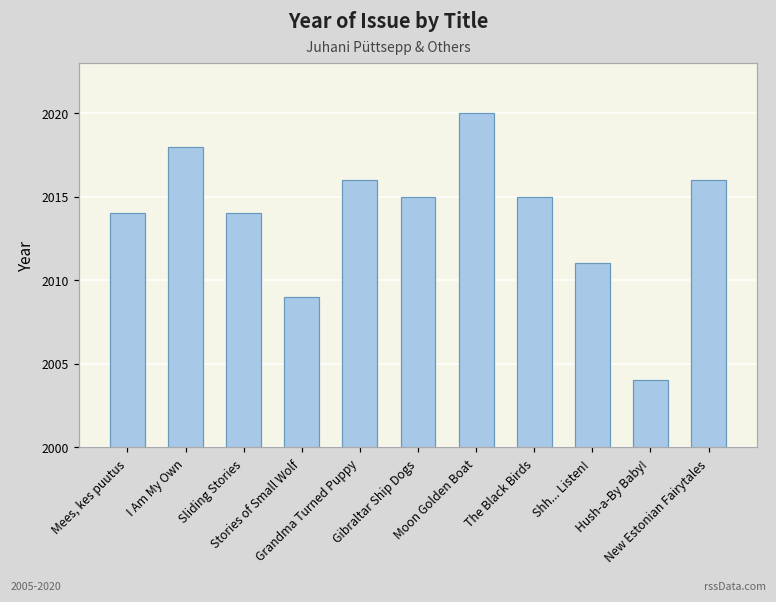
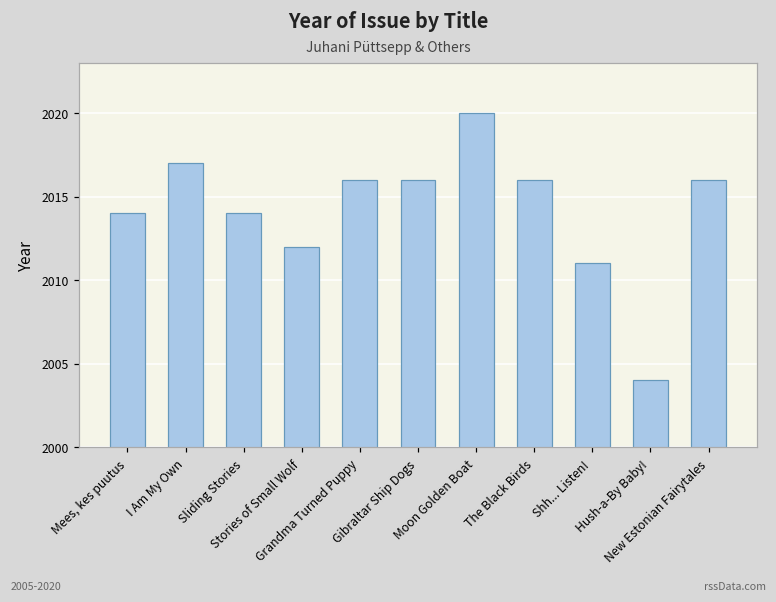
  {
    "Mees, kes puutus": 2014,
-   "I Am My Own": 2018,
+   "I Am My Own": 2017,
    "Sliding Stories": 2014,
-   "Stories of Small Wolf": 2009,
+   "Stories of Small Wolf": 2012,
    "Grandma Turned Puppy": 2016,
-   "Gibraltar Ship Dogs": 2015,
+   "Gibraltar Ship Dogs": 2016,
    "Moon Golden Boat": 2020,
-   "The Black Birds": 2015,
+   "The Black Birds": 2016,
    "Shh... Listen!": 2011,
    "Hush-a-By Baby!": 2004,
    "New Estonian Fairytales": 2016
  }
